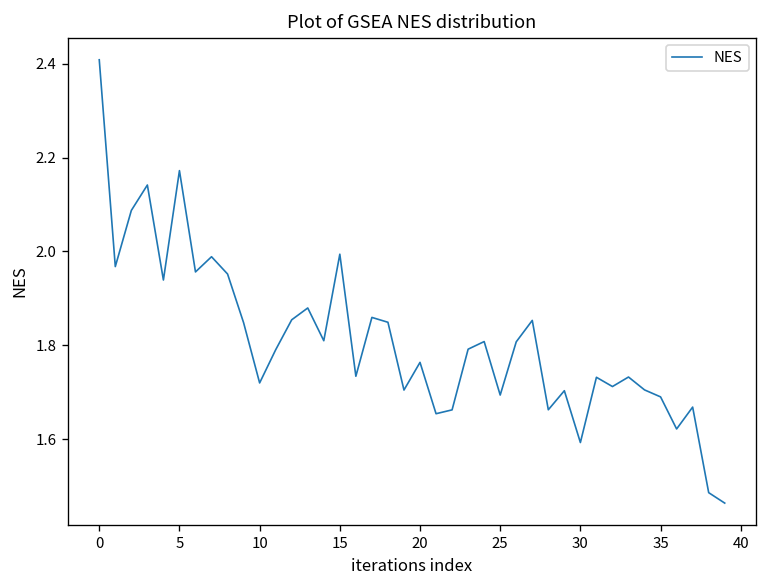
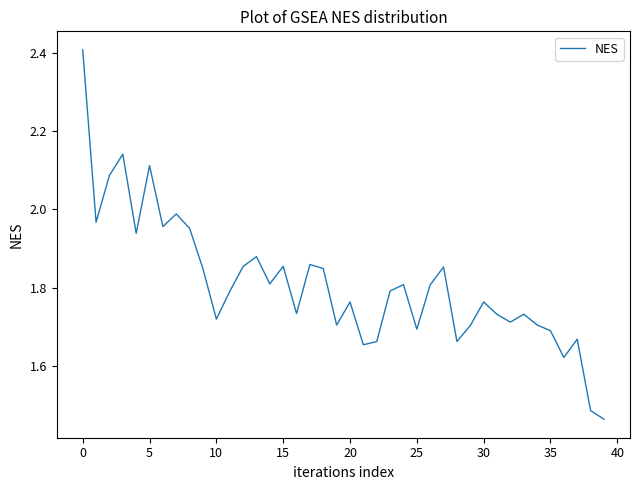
  {
    "0": 2.41,
-   "5": 2.17,
+   "5": 2.11,
    "10": 1.72,
-   "15": 1.99,
+   "15": 1.85,
    "20": 1.76,
    "25": 1.69,
-   "30": 1.59,
+   "30": 1.76,
    "35": 1.69
  }
